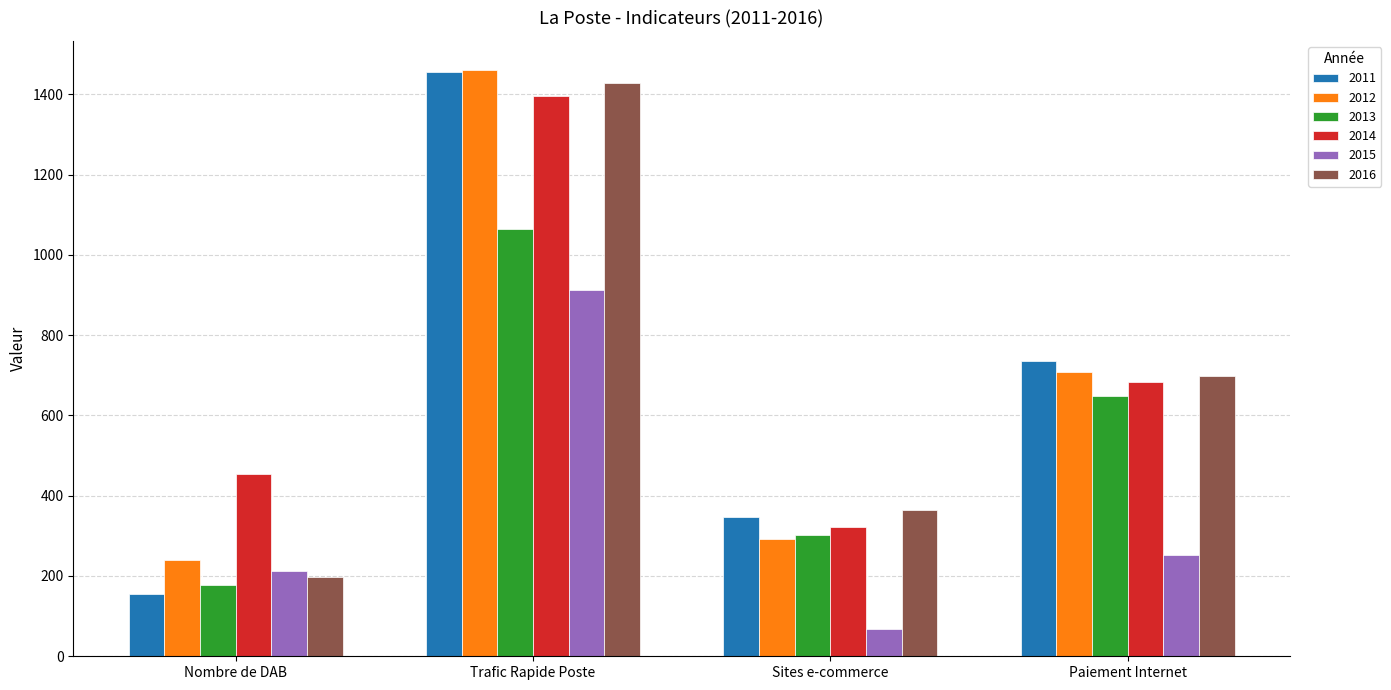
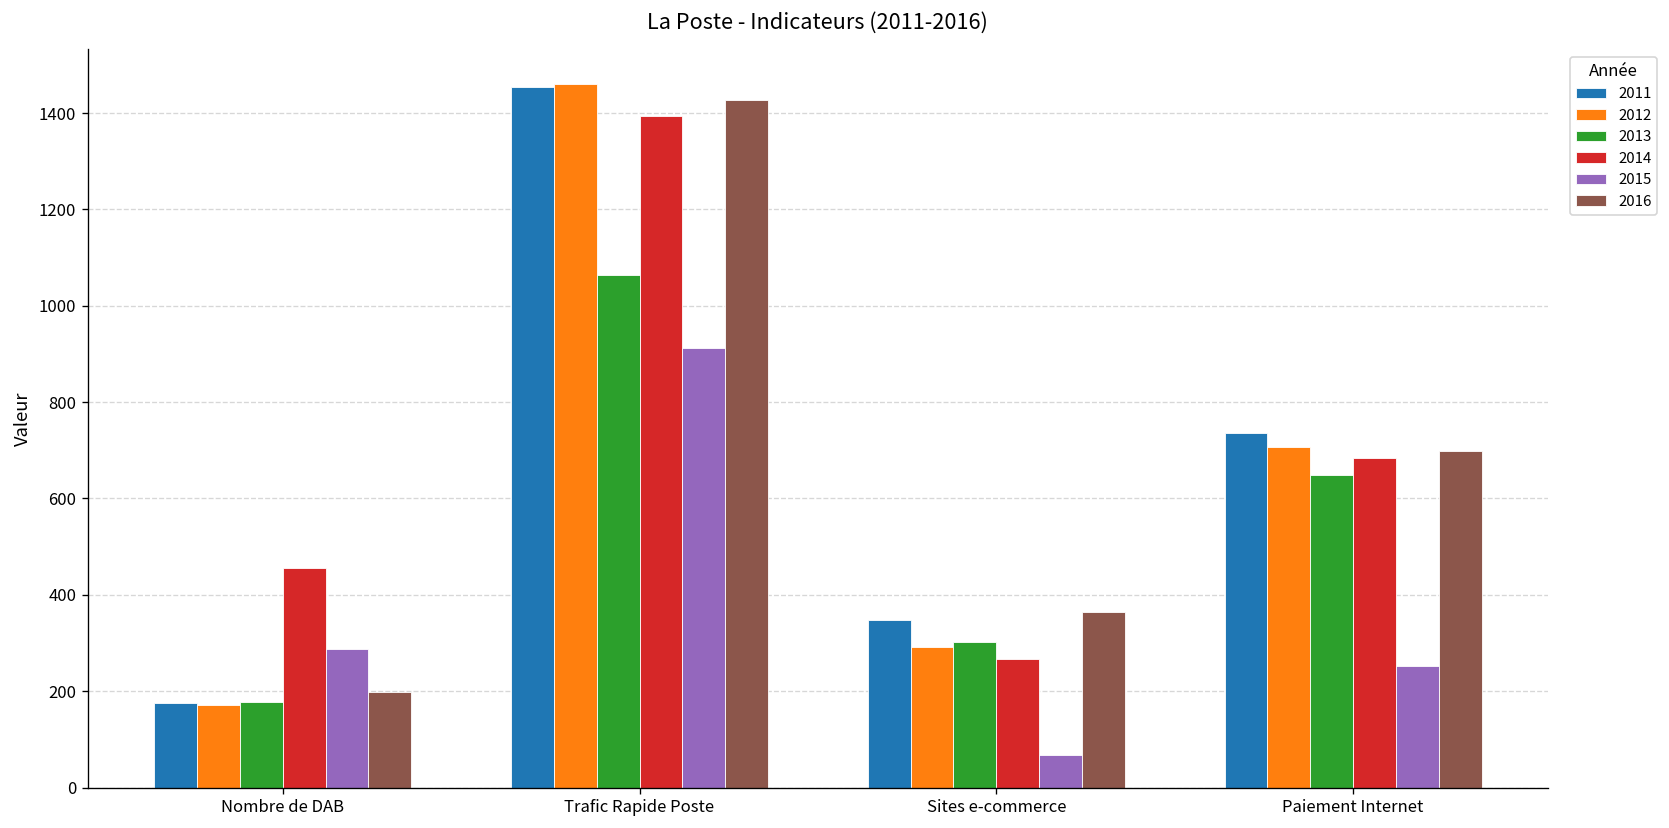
  {
    "2011": {
-     "Nombre de DAB": 150,
+     "Nombre de DAB": 180,
      "Trafic Rapide Poste": 1460,
      "Sites e-commerce": 350,
      "Paiement Internet": 740
    },
    "2012": {
-     "Nombre de DAB": 240,
+     "Nombre de DAB": 170,
      "Trafic Rapide Poste": 1460,
      "Sites e-commerce": 290,
      "Paiement Internet": 710
    },
    "2013": {
      "Nombre de DAB": 180,
      "Trafic Rapide Poste": 1060,
      "Sites e-commerce": 300,
      "Paiement Internet": 650
    },
    "2014": {
      "Nombre de DAB": 460,
      "Trafic Rapide Poste": 1400,
-     "Sites e-commerce": 320,
+     "Sites e-commerce": 270,
      "Paiement Internet": 680
    },
    "2015": {
-     "Nombre de DAB": 210,
+     "Nombre de DAB": 290,
      "Trafic Rapide Poste": 910,
      "Sites e-commerce": 70,
      "Paiement Internet": 250
    },
    "2016": {
      "Nombre de DAB": 200,
      "Trafic Rapide Poste": 1430,
      "Sites e-commerce": 370,
      "Paiement Internet": 700
    }
  }
